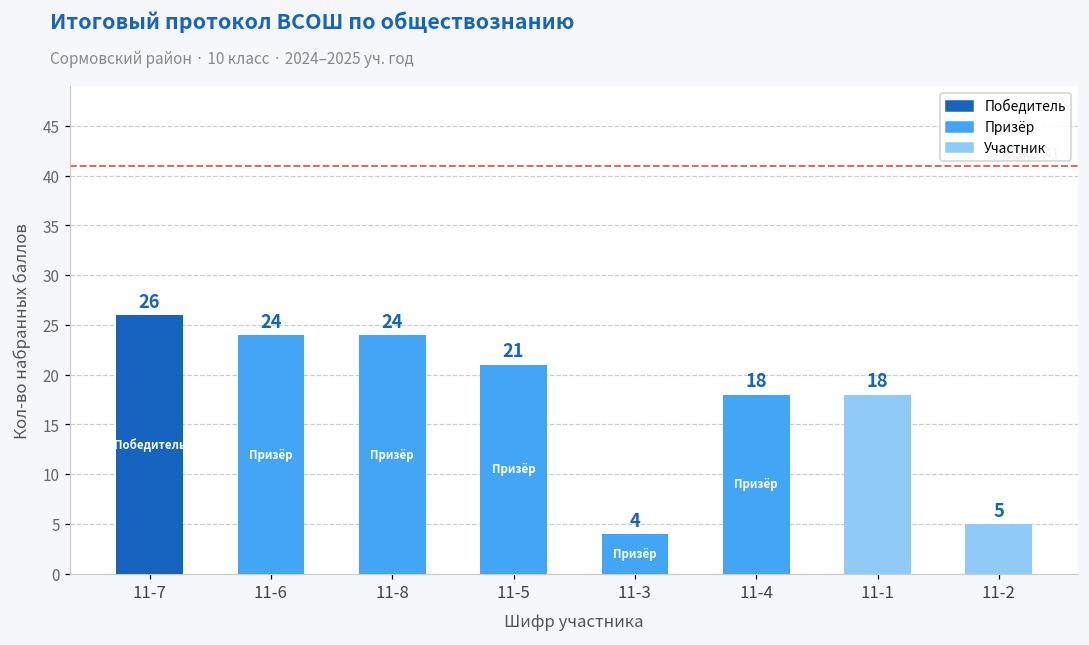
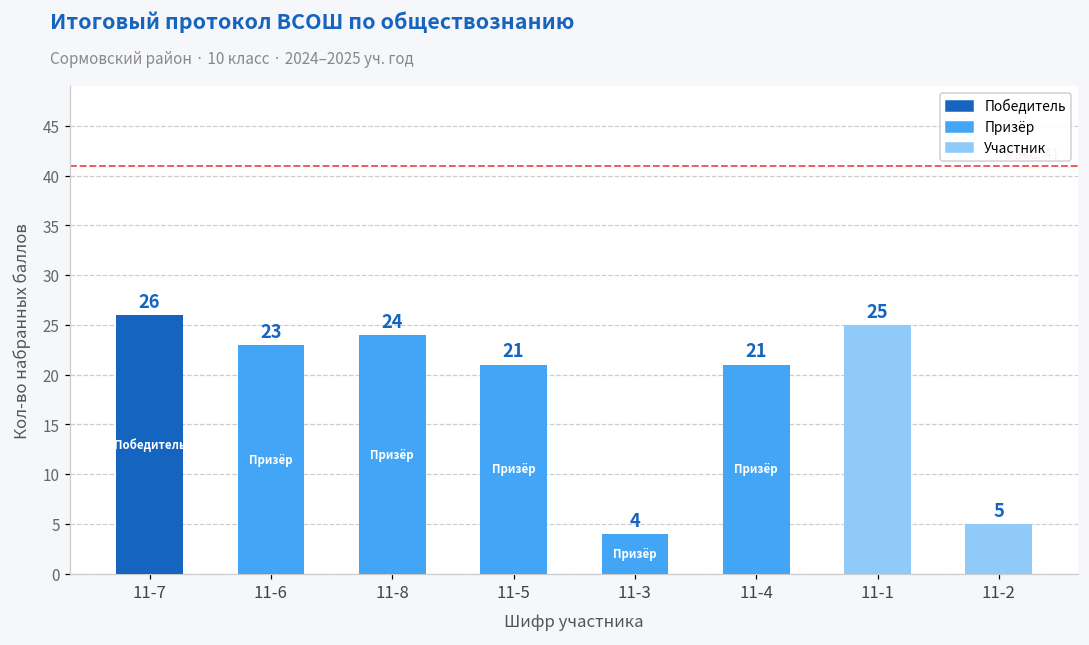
  {
    "11-7": 26,
-   "11-6": 24,
+   "11-6": 23,
    "11-8": 24,
    "11-5": 21,
    "11-3": 4,
-   "11-4": 18,
-   "11-1": 18,
+   "11-4": 21,
+   "11-1": 25,
    "11-2": 5
  }
